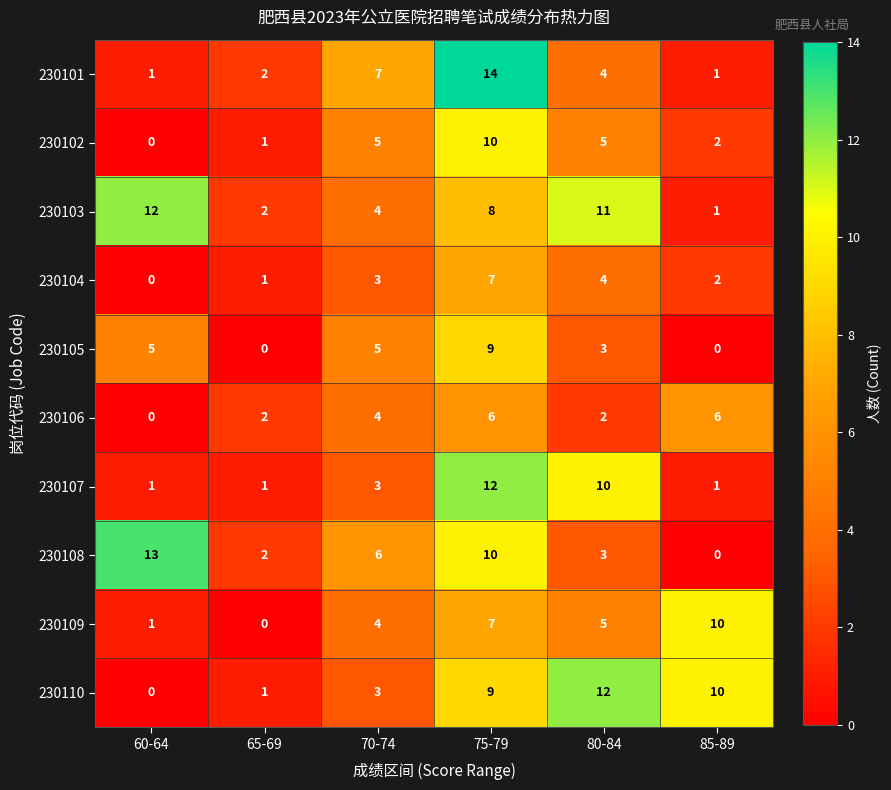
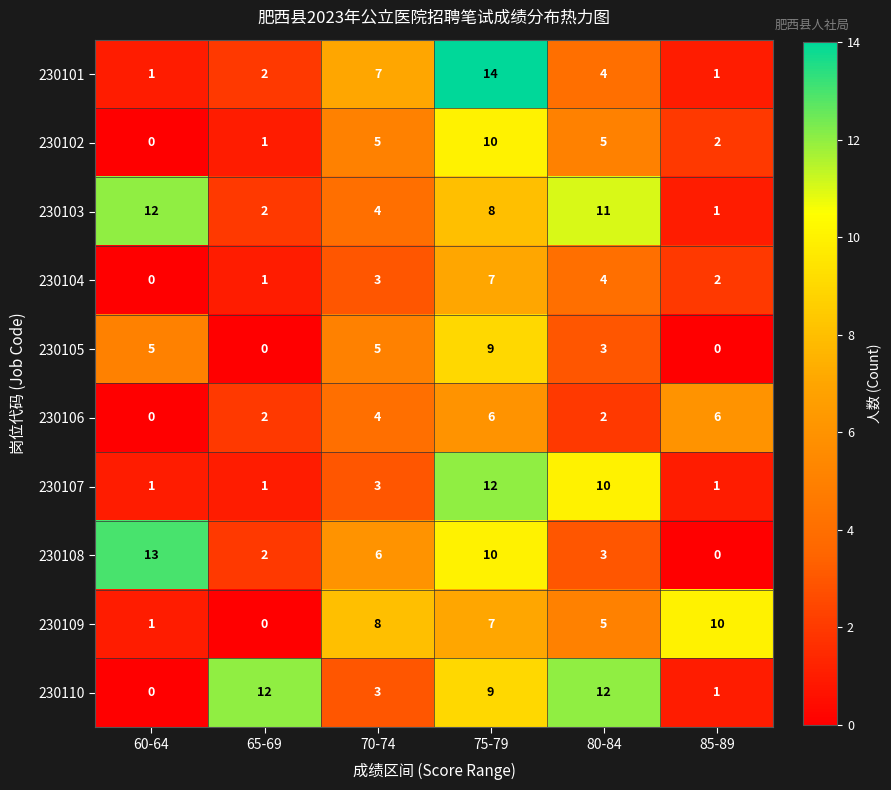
  {
    "230101": {
      "60-64": 1,
      "65-69": 2,
      "70-74": 7,
      "75-79": 14,
      "80-84": 4,
      "85-89": 1
    },
    "230102": {
      "60-64": 0,
      "65-69": 1,
      "70-74": 5,
      "75-79": 10,
      "80-84": 5,
      "85-89": 2
    },
    "230103": {
      "60-64": 12,
      "65-69": 2,
      "70-74": 4,
      "75-79": 8,
      "80-84": 11,
      "85-89": 1
    },
    "230104": {
      "60-64": 0,
      "65-69": 1,
      "70-74": 3,
      "75-79": 7,
      "80-84": 4,
      "85-89": 2
    },
    "230105": {
      "60-64": 5,
      "65-69": 0,
      "70-74": 5,
      "75-79": 9,
      "80-84": 3,
      "85-89": 0
    },
    "230106": {
      "60-64": 0,
      "65-69": 2,
      "70-74": 4,
      "75-79": 6,
      "80-84": 2,
      "85-89": 6
    },
    "230107": {
      "60-64": 1,
      "65-69": 1,
      "70-74": 3,
      "75-79": 12,
      "80-84": 10,
      "85-89": 1
    },
    "230108": {
      "60-64": 13,
      "65-69": 2,
      "70-74": 6,
      "75-79": 10,
      "80-84": 3,
      "85-89": 0
    },
    "230109": {
      "60-64": 1,
      "65-69": 0,
-     "70-74": 4,
+     "70-74": 8,
      "75-79": 7,
      "80-84": 5,
      "85-89": 10
    },
    "230110": {
      "60-64": 0,
-     "65-69": 1,
+     "65-69": 12,
      "70-74": 3,
      "75-79": 9,
      "80-84": 12,
-     "85-89": 10
+     "85-89": 1
    }
  }
